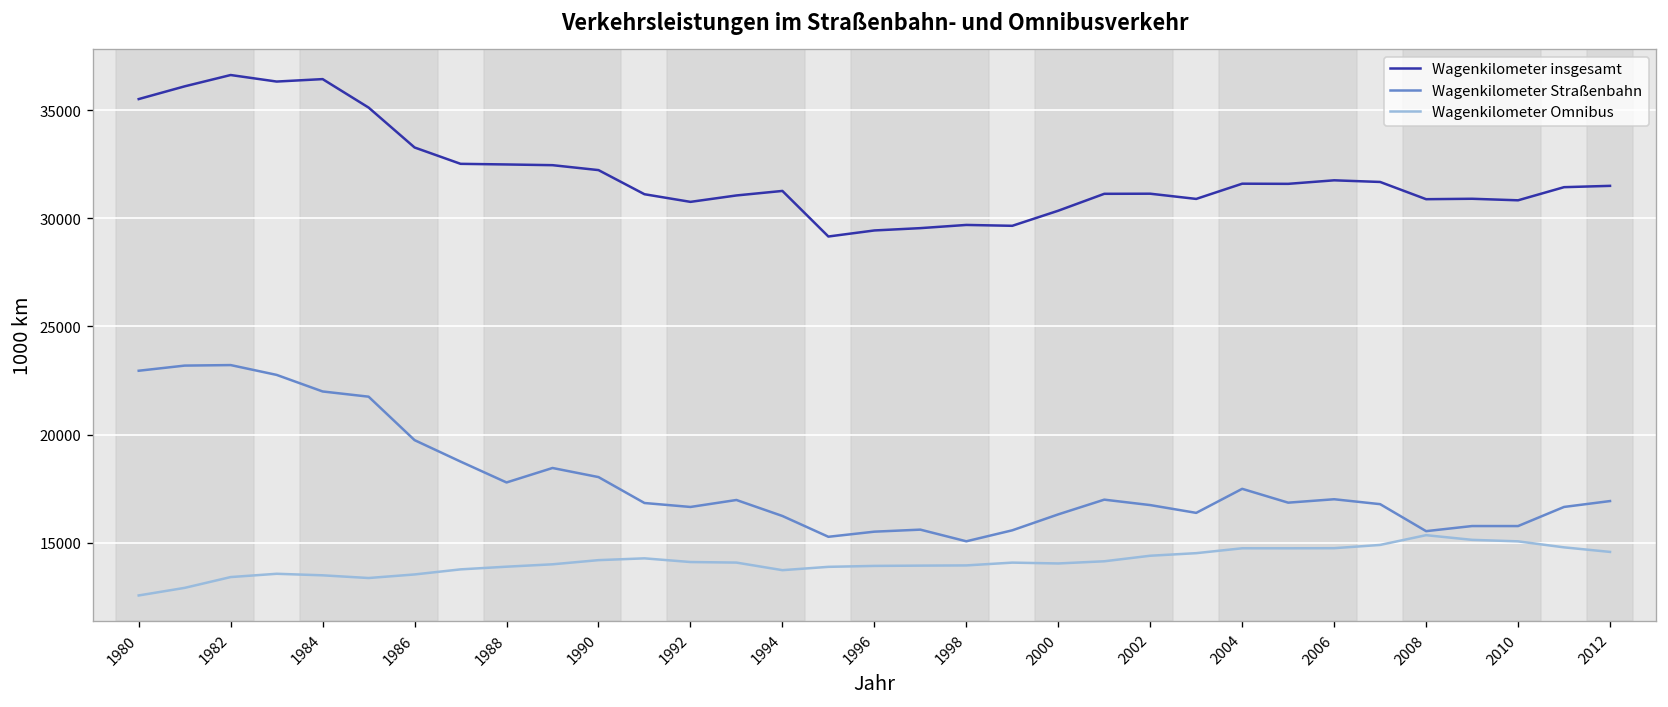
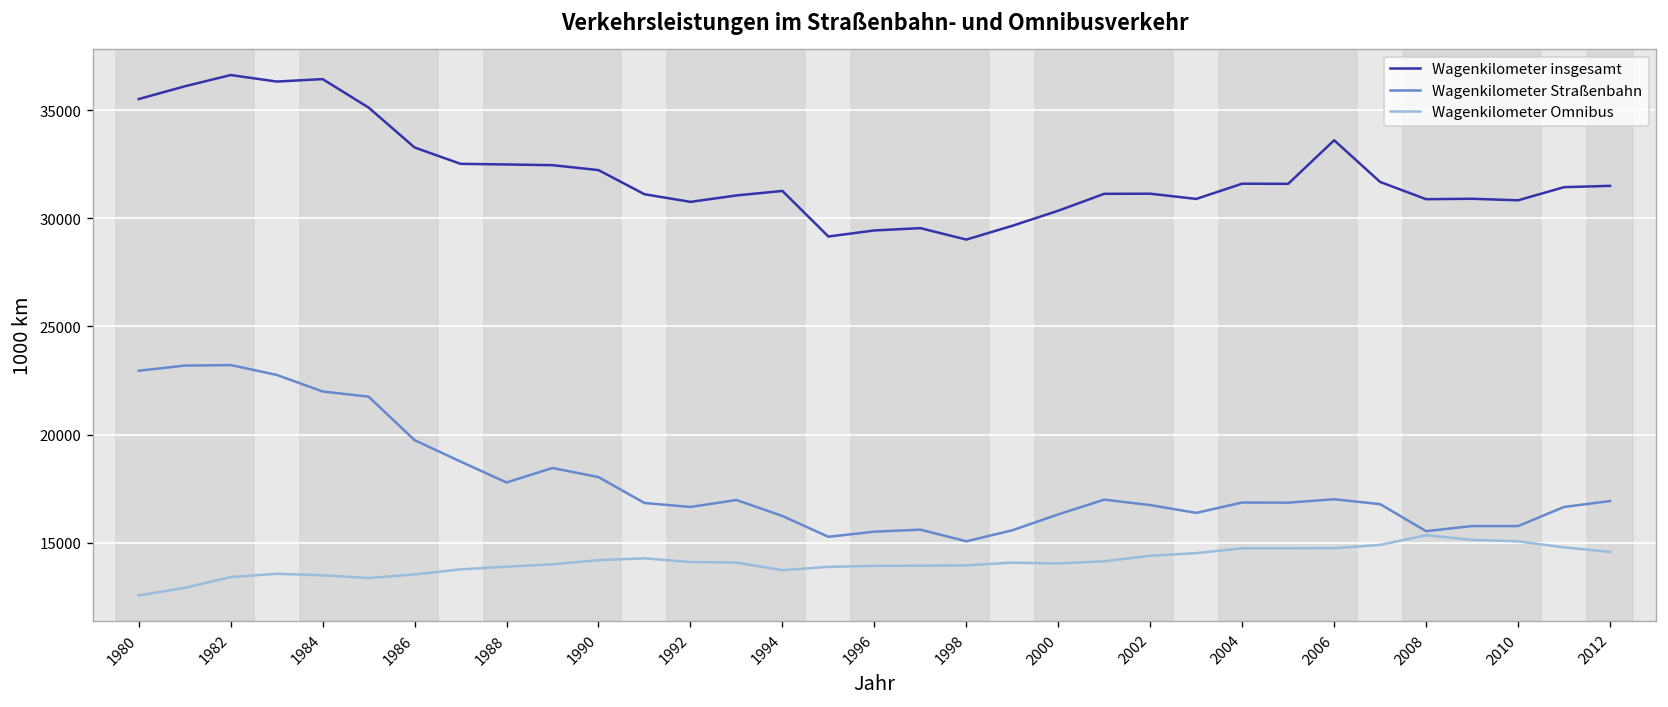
  {
    "Wagenkilometer insgesamt": {
      "1980": 35500,
      "1982": 36600,
      "1984": 36400,
      "1986": 33300,
      "1988": 32500,
      "1990": 32200,
      "1992": 30800,
      "1994": 31300,
      "1996": 29400,
-     "1998": 29700,
+     "1998": 29000,
      "2000": 30300,
      "2002": 31100,
      "2004": 31600,
-     "2006": 31800,
+     "2006": 33600,
      "2008": 30900,
      "2010": 30800,
      "2012": 31500
    },
    "Wagenkilometer Straßenbahn": {
      "1980": 22900,
      "1982": 23200,
      "1984": 22000,
      "1986": 19700,
      "1988": 17800,
      "1990": 18000,
      "1992": 16700,
      "1994": 16200,
      "1996": 15500,
      "1998": 15100,
      "2000": 16300,
      "2002": 16700,
-     "2004": 17500,
+     "2004": 16900,
      "2006": 17000,
      "2008": 15500,
      "2010": 15800,
      "2012": 16900
    },
    "Wagenkilometer Omnibus": {
      "1980": 12600,
      "1982": 13400,
      "1984": 13500,
      "1986": 13500,
      "1988": 13900,
      "1990": 14200,
      "1992": 14100,
      "1994": 13700,
      "1996": 13900,
      "1998": 13900,
      "2000": 14000,
      "2002": 14400,
      "2004": 14700,
      "2006": 14700,
      "2008": 15300,
      "2010": 15100,
      "2012": 14600
    }
  }
